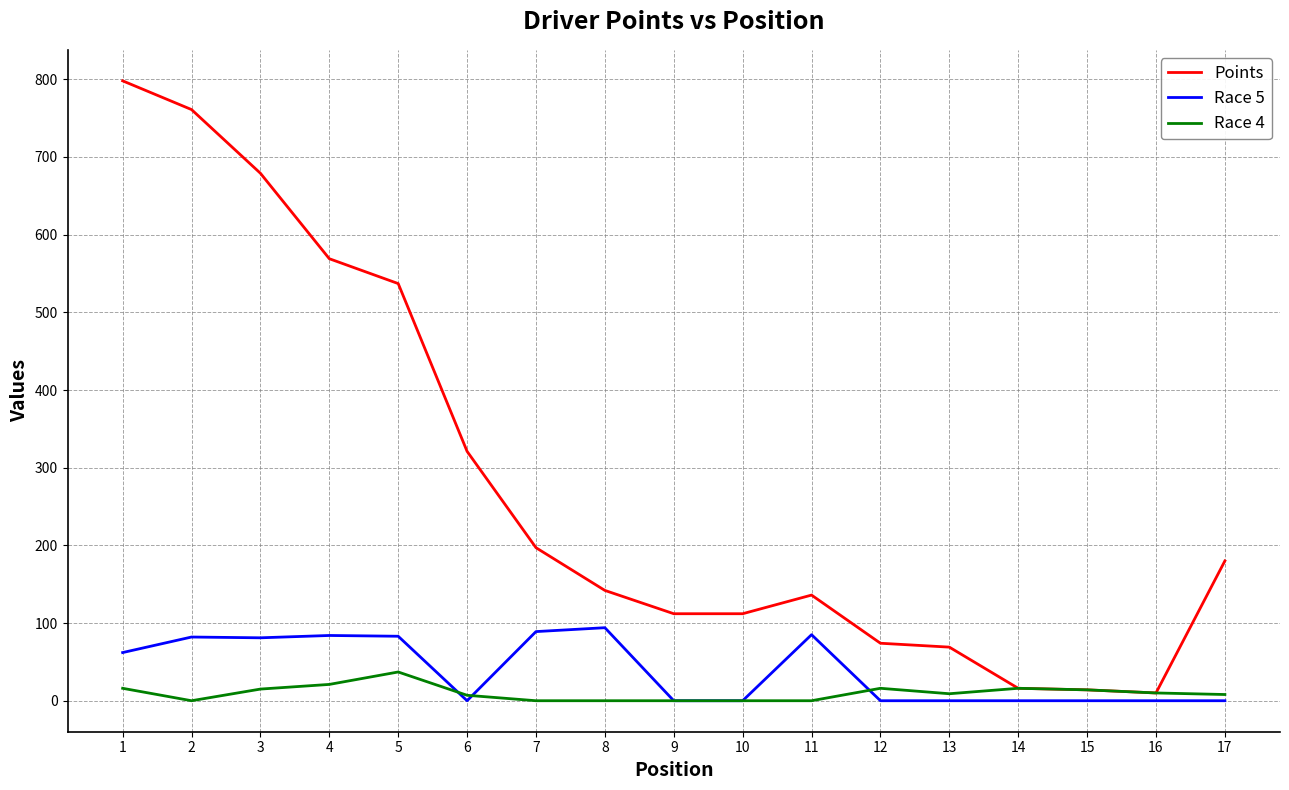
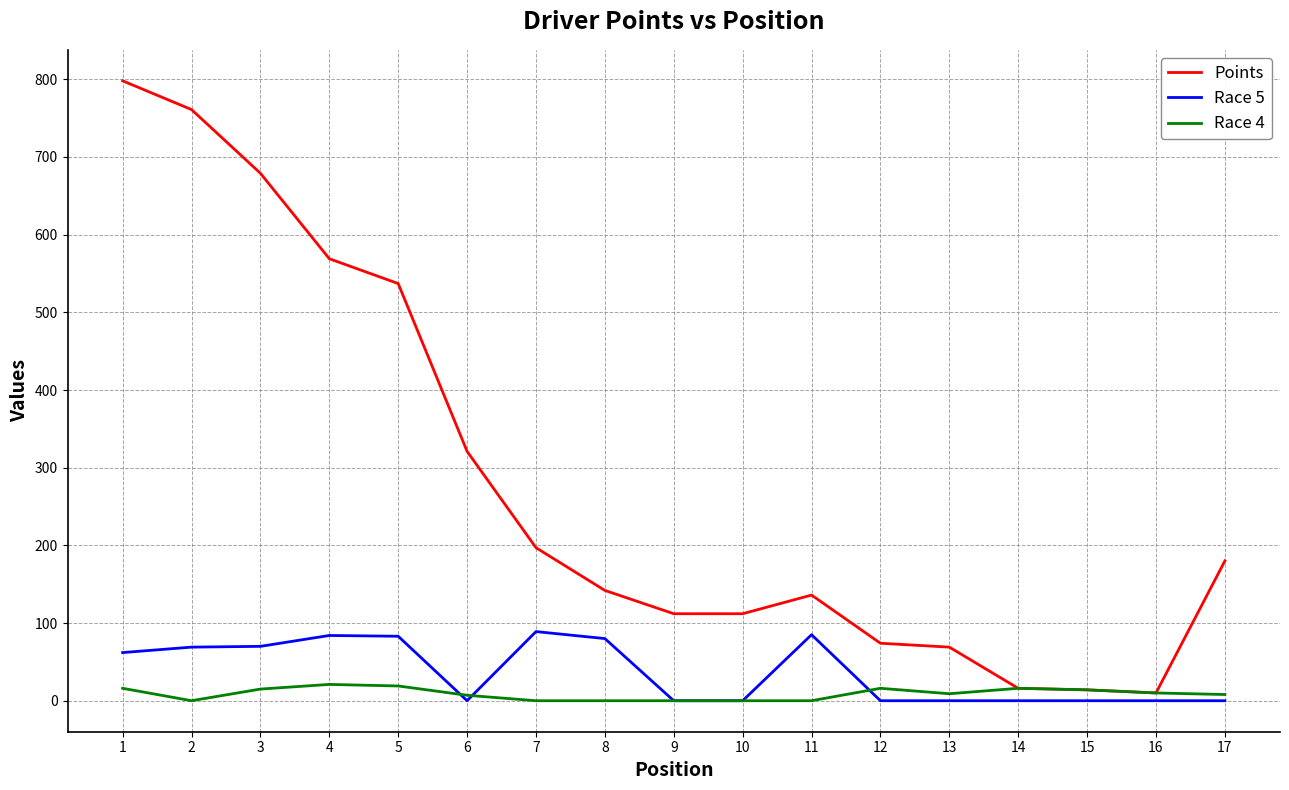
  {
    "Points": {
      "1": 800,
      "2": 760,
      "3": 680,
      "4": 570,
      "5": 540,
      "6": 320,
      "7": 200,
      "8": 140,
      "9": 110,
      "10": 110,
      "11": 140,
      "12": 70,
      "13": 70,
      "17": 180
    },
    "Race 5": {
      "1": 60,
-     "2": 80,
-     "3": 80,
+     "2": 70,
+     "3": 70,
      "4": 80,
      "5": 80,
      "6": 0,
      "7": 90,
-     "8": 90,
+     "8": 80,
      "11": 90,
      "12": 0,
      "13": 0,
      "14": 0,
      "15": 0,
      "16": 0,
      "17": 0
    },
    "Race 4": {
      "1": 20,
      "2": 0,
      "3": 20,
      "4": 20,
-     "5": 40,
+     "5": 20,
      "6": 10,
      "7": 0,
      "8": 0,
      "11": 0,
      "12": 20,
      "13": 10,
      "17": 10
    }
  }
